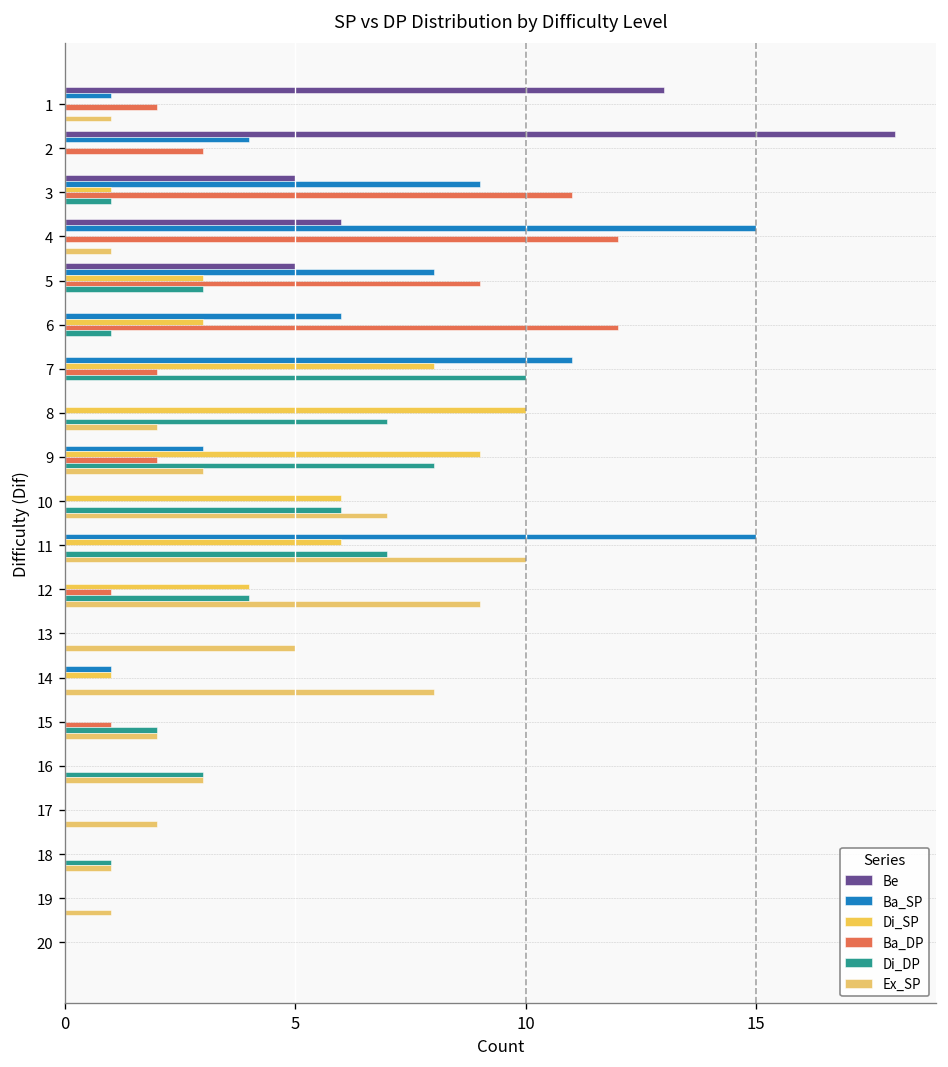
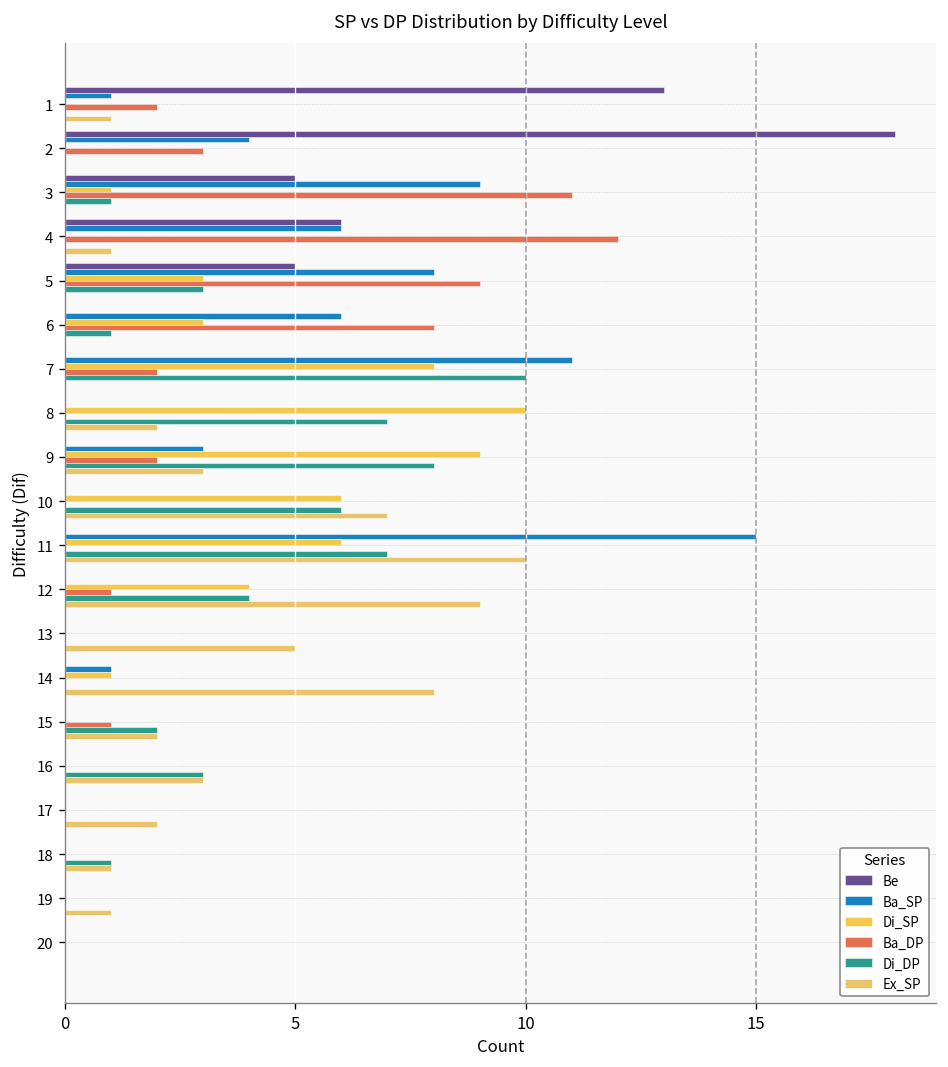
  {
    "Be": {
      "1": 13,
      "2": 18,
      "3": 5,
      "4": 6,
      "5": 5,
      "6": 0,
      "7": 0,
      "8": 0,
      "9": 0,
      "10": 0,
      "11": 0,
      "12": 0,
      "13": 0,
      "14": 0,
      "15": 0,
      "16": 0,
      "17": 0,
      "18": 0,
      "19": 0,
      "20": 0
    },
    "Ba_SP": {
      "1": 1,
      "2": 4,
      "3": 9,
-     "4": 15,
+     "4": 6,
      "5": 8,
      "6": 6,
      "7": 11,
      "8": 0,
      "9": 3,
      "10": 0,
      "11": 15,
      "12": 0,
      "13": 0,
      "14": 1,
      "15": 0,
      "16": 0,
      "17": 0,
      "18": 0,
      "19": 0,
      "20": 0
    },
    "Ba_DP": {
      "1": 2,
      "2": 3,
      "3": 11,
      "4": 12,
      "5": 9,
-     "6": 12,
+     "6": 8,
      "7": 2,
      "8": 0,
      "9": 2,
      "10": 0,
      "11": 0,
      "12": 1,
      "13": 0,
      "14": 0,
      "15": 1,
      "16": 0,
      "17": 0,
      "18": 0,
      "19": 0,
      "20": 0
    },
    "Di_DP": {
      "1": 0,
      "2": 0,
      "3": 1,
      "4": 0,
      "5": 3,
      "6": 1,
      "7": 10,
      "8": 7,
      "9": 8,
      "10": 6,
      "11": 7,
      "12": 4,
      "13": 0,
      "14": 0,
      "15": 2,
      "16": 3,
      "17": 0,
      "18": 1,
      "19": 0,
      "20": 0
    }
  }
